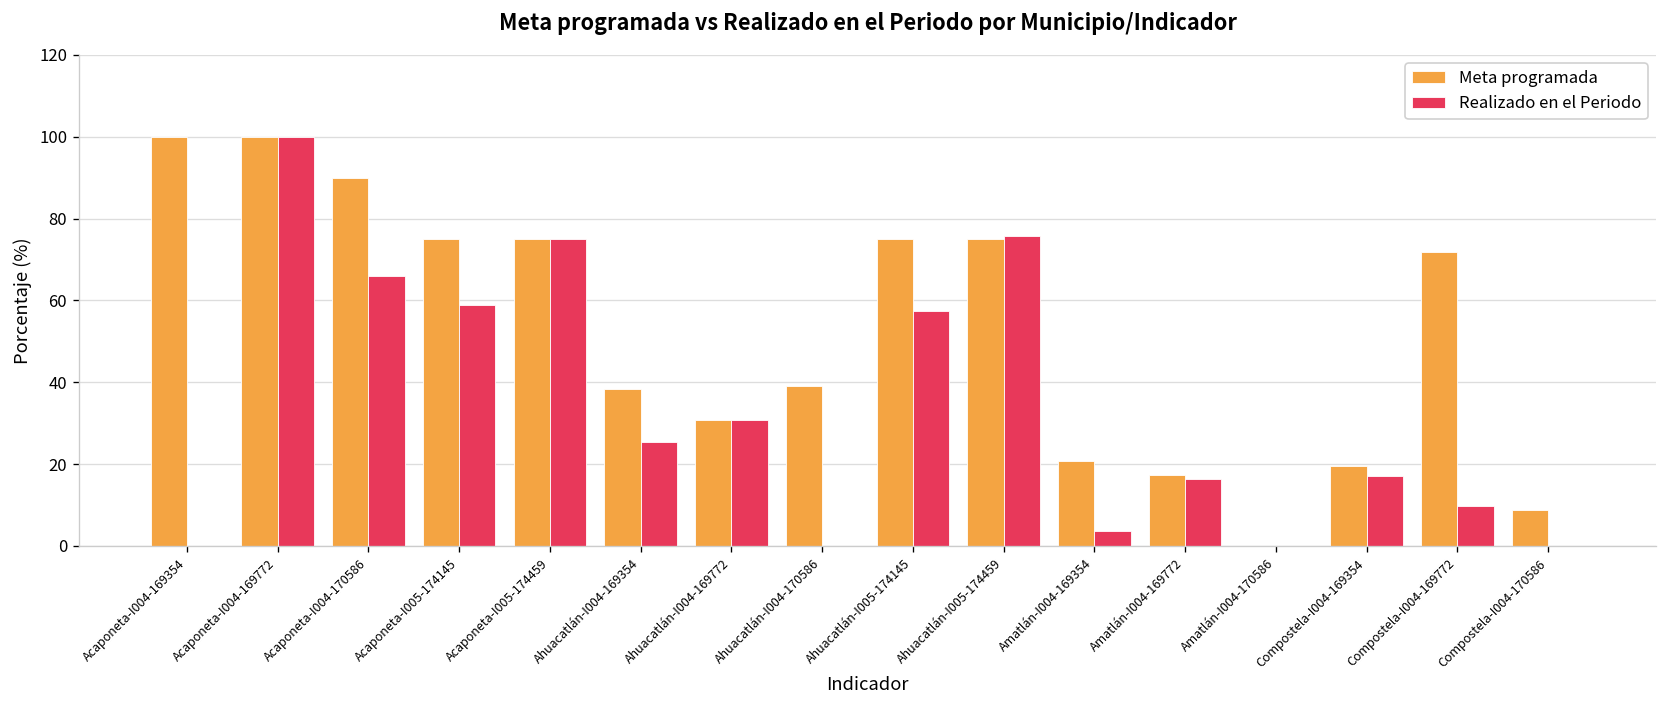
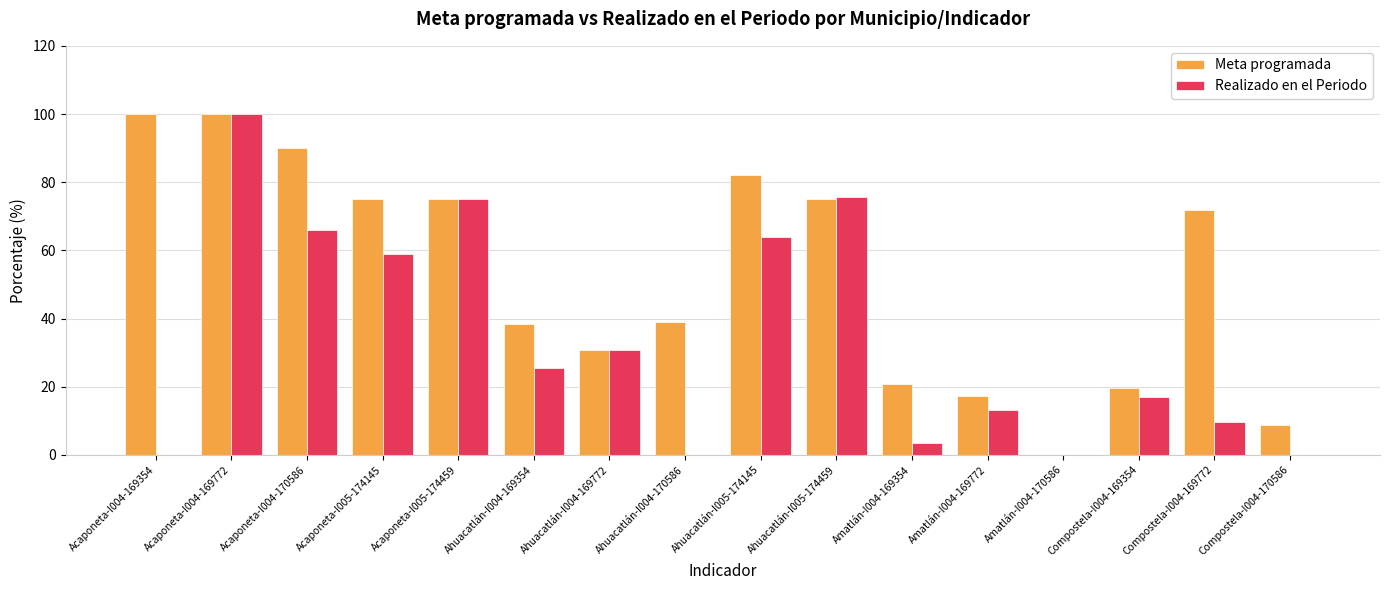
  {
    "Meta programada": {
      "Acaponeta-I004-169354": 100,
      "Acaponeta-I004-169772": 100,
      "Acaponeta-I004-170586": 90,
      "Acaponeta-I005-174145": 75,
      "Acaponeta-I005-174459": 75,
      "Ahuacatlán-I004-169354": 38,
      "Ahuacatlán-I004-169772": 31,
      "Ahuacatlán-I004-170586": 39,
-     "Ahuacatlán-I005-174145": 75,
+     "Ahuacatlán-I005-174145": 82,
      "Ahuacatlán-I005-174459": 75,
      "Amatlán-I004-169354": 21,
      "Amatlán-I004-169772": 17,
      "Amatlán-I004-170586": 0,
      "Compostela-I004-169354": 20,
      "Compostela-I004-169772": 72,
      "Compostela-I004-170586": 9
    },
    "Realizado en el Periodo": {
      "Acaponeta-I004-169354": 0,
      "Acaponeta-I004-169772": 100,
      "Acaponeta-I004-170586": 66,
      "Acaponeta-I005-174145": 59,
      "Acaponeta-I005-174459": 75,
      "Ahuacatlán-I004-169354": 25,
      "Ahuacatlán-I004-169772": 31,
      "Ahuacatlán-I004-170586": 0,
-     "Ahuacatlán-I005-174145": 57,
+     "Ahuacatlán-I005-174145": 64,
      "Ahuacatlán-I005-174459": 76,
      "Amatlán-I004-169354": 4,
-     "Amatlán-I004-169772": 16,
+     "Amatlán-I004-169772": 13,
      "Amatlán-I004-170586": 0,
      "Compostela-I004-169354": 17,
      "Compostela-I004-169772": 10,
      "Compostela-I004-170586": 0
    }
  }
